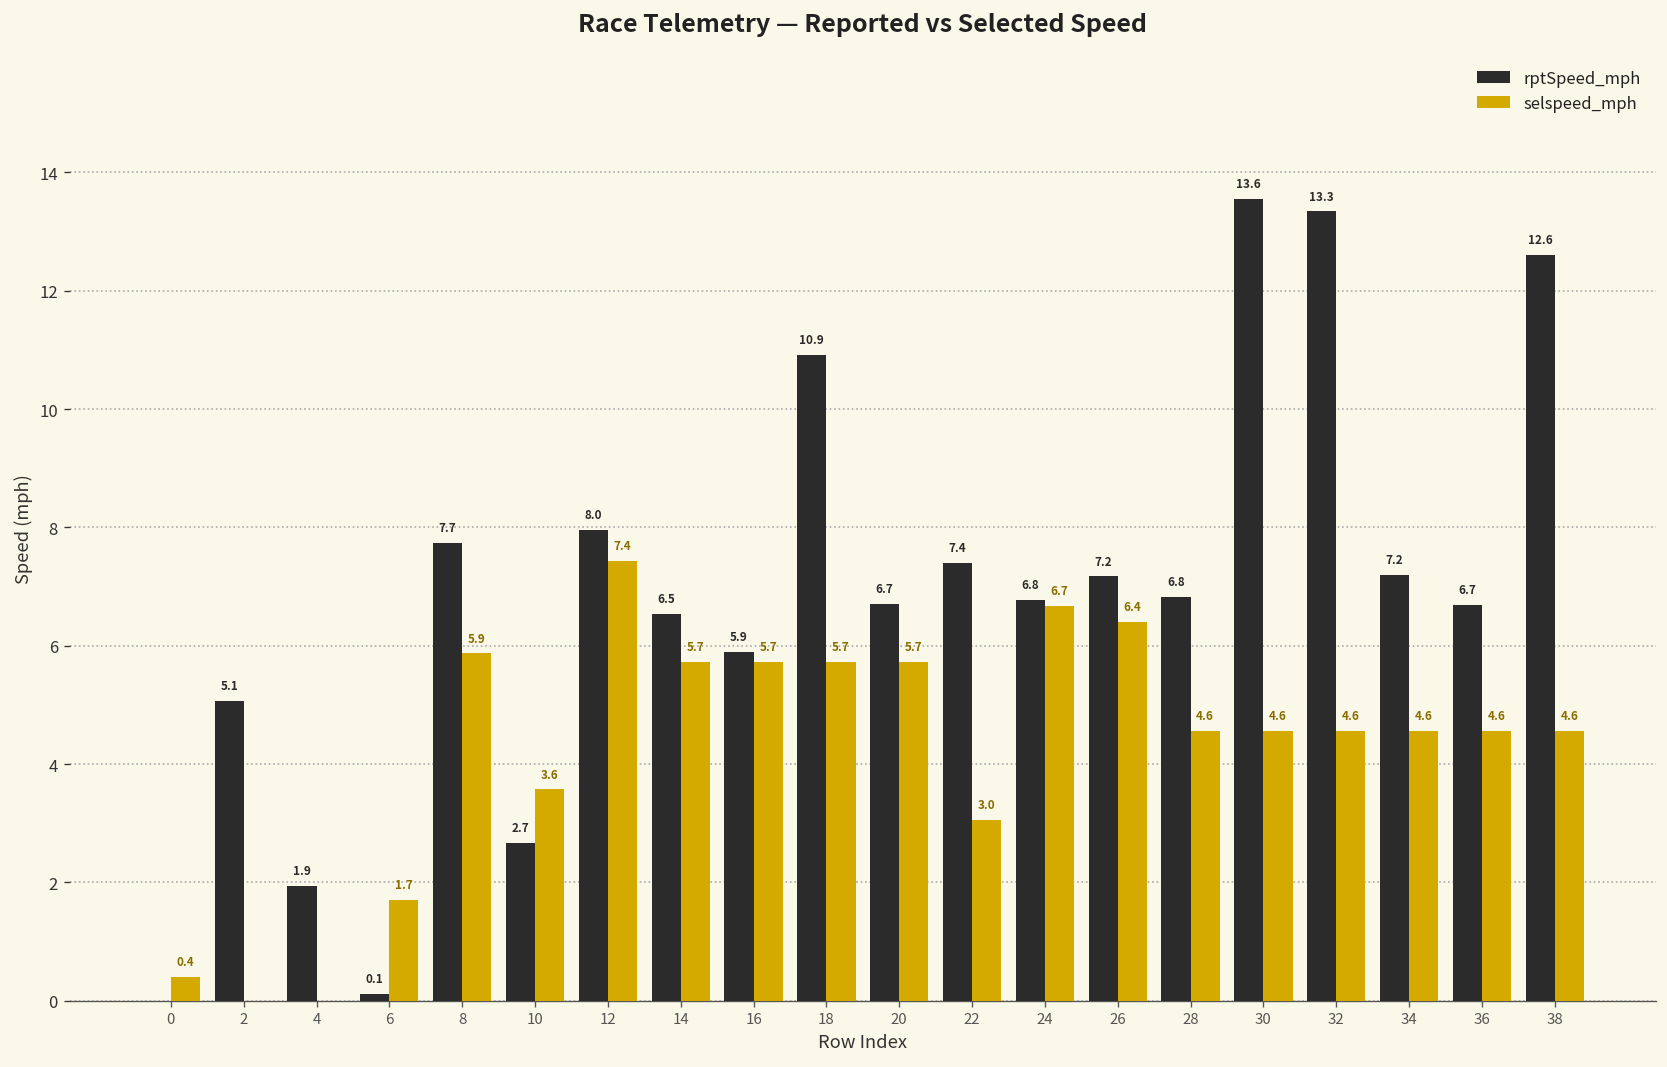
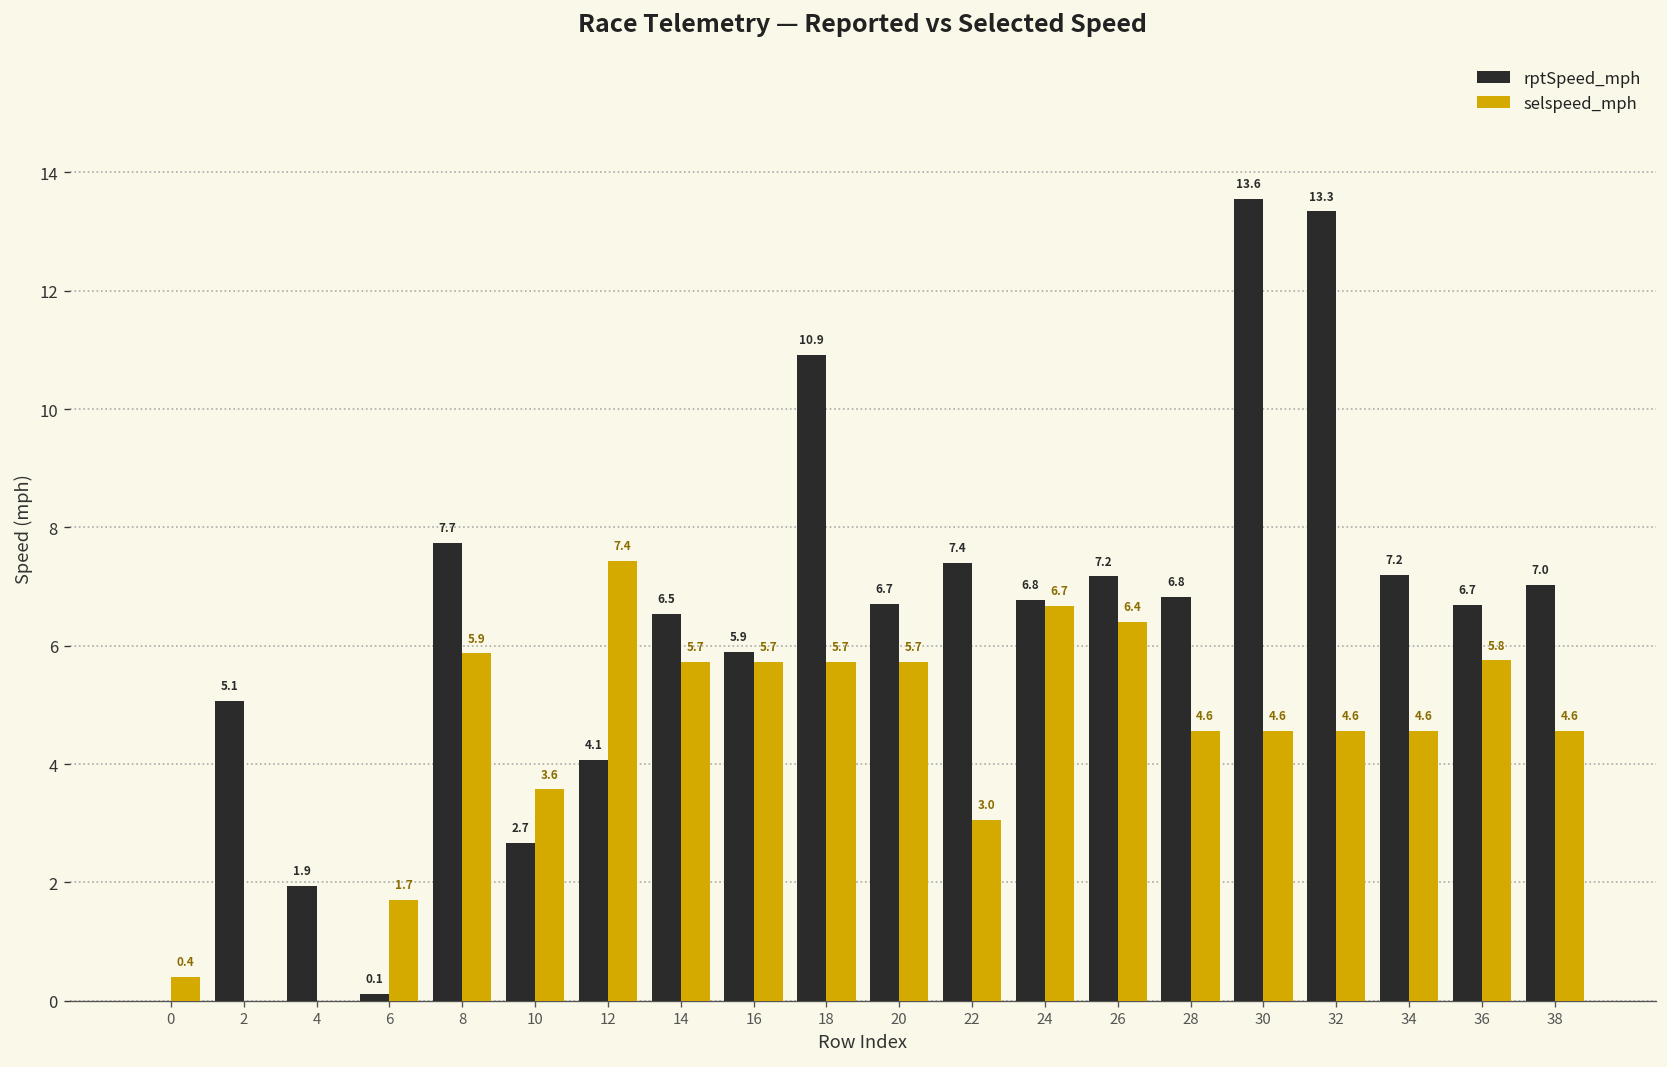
  {
    "rptSpeed_mph": {
      "2": 5.1,
      "4": 1.9,
      "6": 0.1,
      "8": 7.7,
      "10": 2.7,
-     "12": 8.0,
+     "12": 4.1,
      "14": 6.5,
      "16": 5.9,
      "18": 10.9,
      "20": 6.7,
      "22": 7.4,
      "24": 6.8,
      "26": 7.2,
      "28": 6.8,
      "30": 13.6,
      "32": 13.3,
      "34": 7.2,
      "36": 6.7,
-     "38": 12.6
+     "38": 7.0
    },
    "selspeed_mph": {
      "0": 0.4,
      "6": 1.7,
      "8": 5.9,
      "10": 3.6,
      "12": 7.4,
      "14": 5.7,
      "16": 5.7,
      "18": 5.7,
      "20": 5.7,
      "22": 3.0,
      "24": 6.7,
      "26": 6.4,
      "28": 4.6,
      "30": 4.6,
      "32": 4.6,
      "34": 4.6,
-     "36": 4.6,
+     "36": 5.8,
      "38": 4.6
    }
  }
